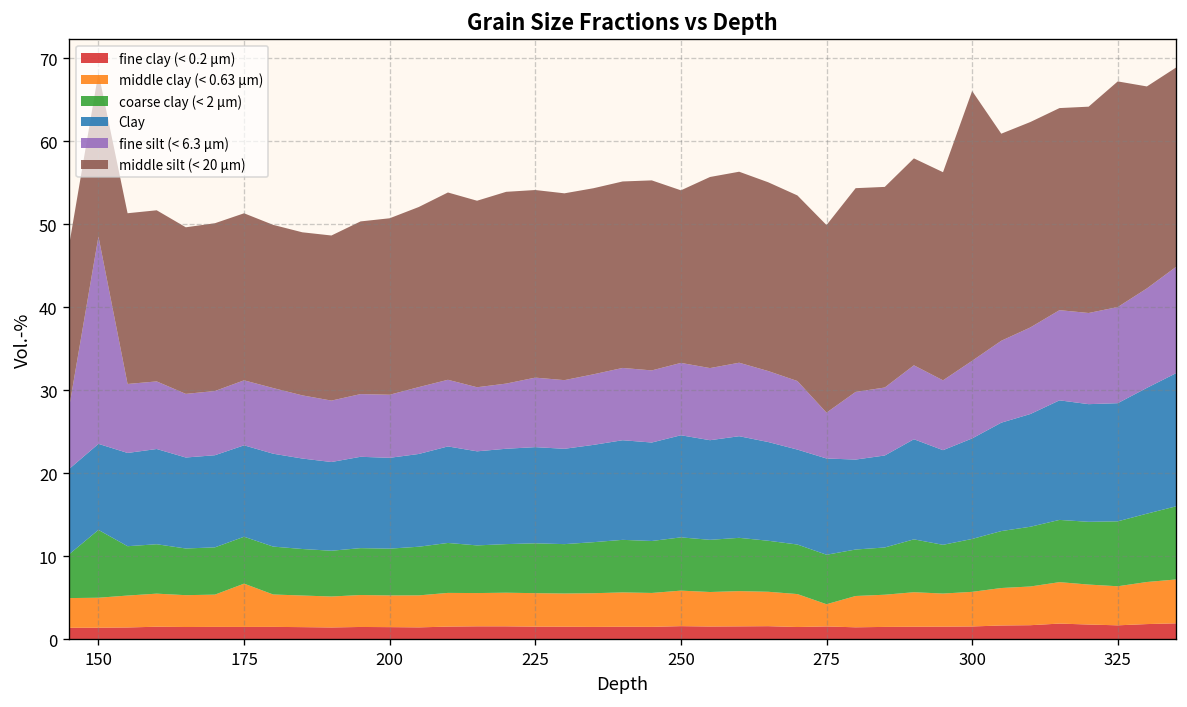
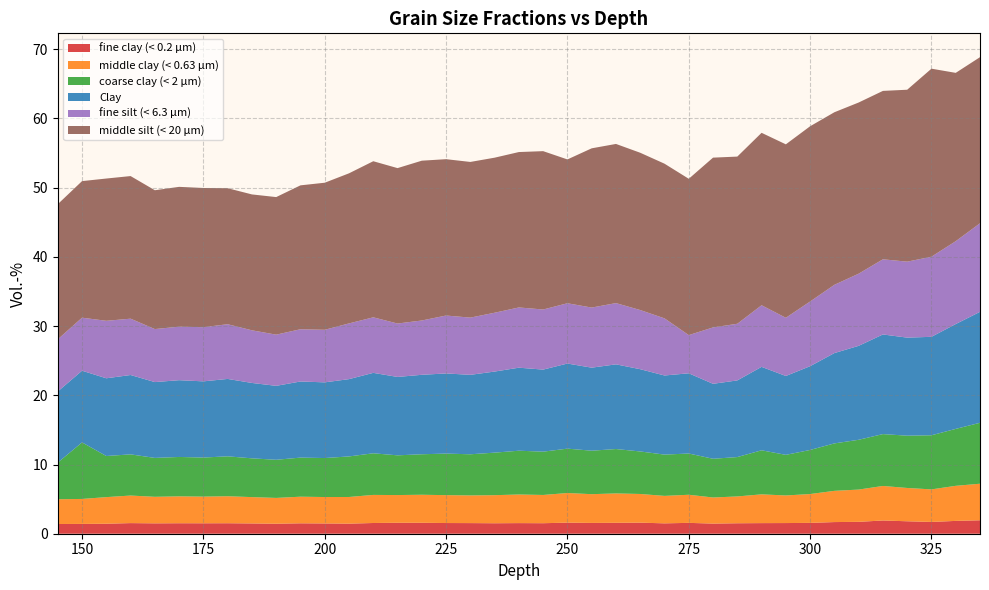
  {
    "fine clay (< 0.2 µm)": {
      "150": 1,
      "175": 2,
      "200": 1,
      "225": 2,
      "250": 2,
      "275": 2,
      "300": 2,
      "325": 2
    },
    "middle clay (< 0.63 µm)": {
      "150": 4,
-     "175": 5,
+     "175": 4,
      "200": 4,
      "225": 4,
      "250": 4,
-     "275": 3,
+     "275": 4,
      "300": 4,
      "325": 5
    },
    "coarse clay (< 2 µm)": {
      "150": 8,
      "175": 6,
      "200": 6,
      "225": 6,
      "250": 6,
      "275": 6,
      "300": 6,
      "325": 8
    },
    "Clay": {
      "150": 10,
      "175": 11,
      "200": 11,
      "225": 12,
      "250": 12,
      "275": 12,
      "300": 12,
      "325": 14
    },
    "fine silt (< 6.3 µm)": {
-     "150": 25,
+     "150": 8,
      "175": 8,
      "200": 8,
      "225": 8,
      "250": 9,
      "275": 6,
      "300": 9,
      "325": 12
    },
    "middle silt (< 20 µm)": {
      "175": 20,
      "200": 21,
      "225": 23,
      "250": 21,
      "275": 23,
-     "300": 32,
+     "300": 25,
      "325": 27
    }
  }
